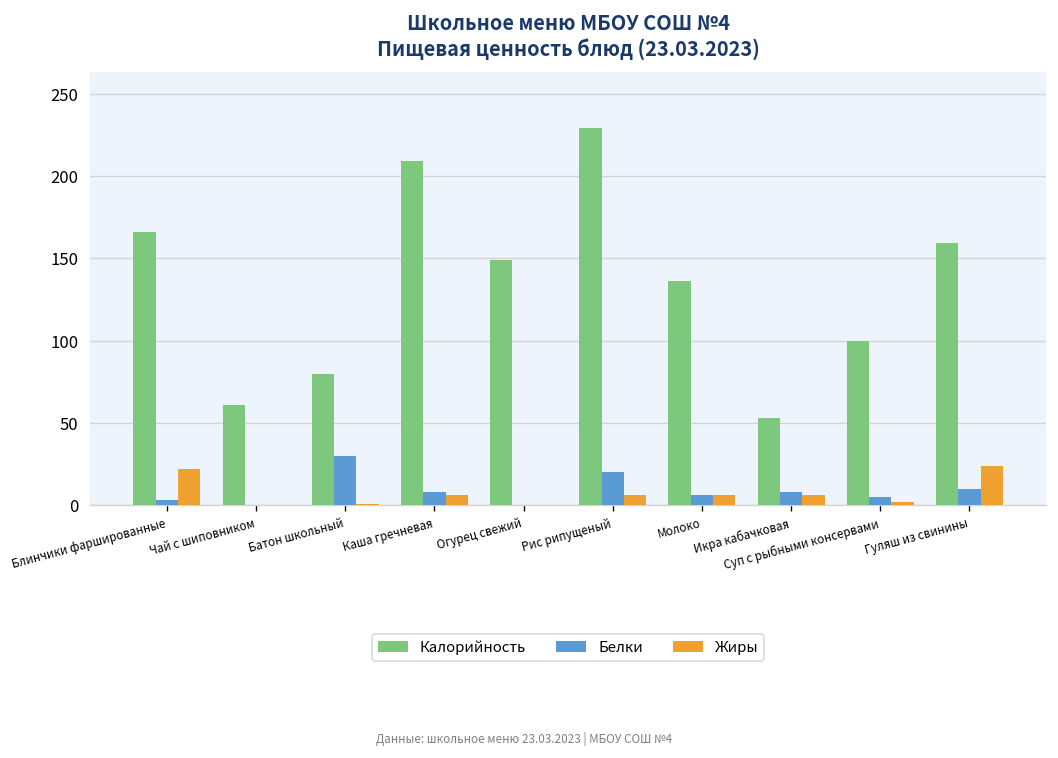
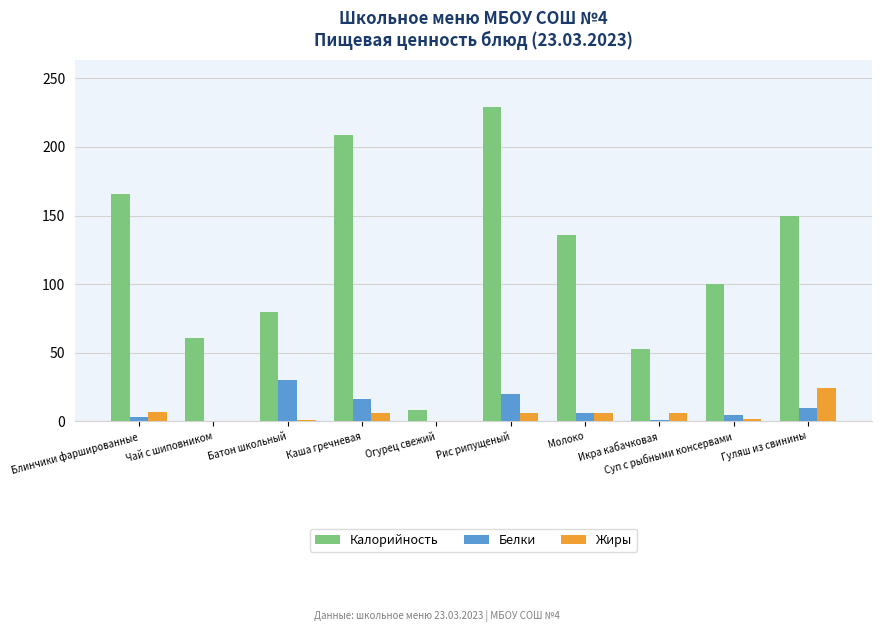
  {
    "Калорийность": {
      "Блинчики фаршированные": 166,
      "Чай с шиповником": 61,
      "Батон школьный": 80,
      "Каша гречневая": 209,
-     "Огурец свежий": 149,
+     "Огурец свежий": 8,
      "Рис рипущеный": 229,
      "Молоко": 136,
      "Икра кабачковая": 53,
      "Суп с рыбными консервами": 100,
-     "Гуляш из свинины": 159
+     "Гуляш из свинины": 150
    },
    "Белки": {
      "Блинчики фаршированные": 3,
      "Чай с шиповником": 0,
      "Батон школьный": 30,
-     "Каша гречневая": 8,
+     "Каша гречневая": 16,
      "Огурец свежий": 0,
      "Рис рипущеный": 20,
      "Молоко": 6,
-     "Икра кабачковая": 8,
+     "Икра кабачковая": 1,
      "Суп с рыбными консервами": 5,
      "Гуляш из свинины": 10
    },
    "Жиры": {
-     "Блинчики фаршированные": 22,
+     "Блинчики фаршированные": 7,
      "Чай с шиповником": 0,
      "Каша гречневая": 6,
      "Огурец свежий": 0,
      "Рис рипущеный": 6,
      "Молоко": 6,
      "Икра кабачковая": 6,
      "Суп с рыбными консервами": 2,
      "Гуляш из свинины": 24
    }
  }
